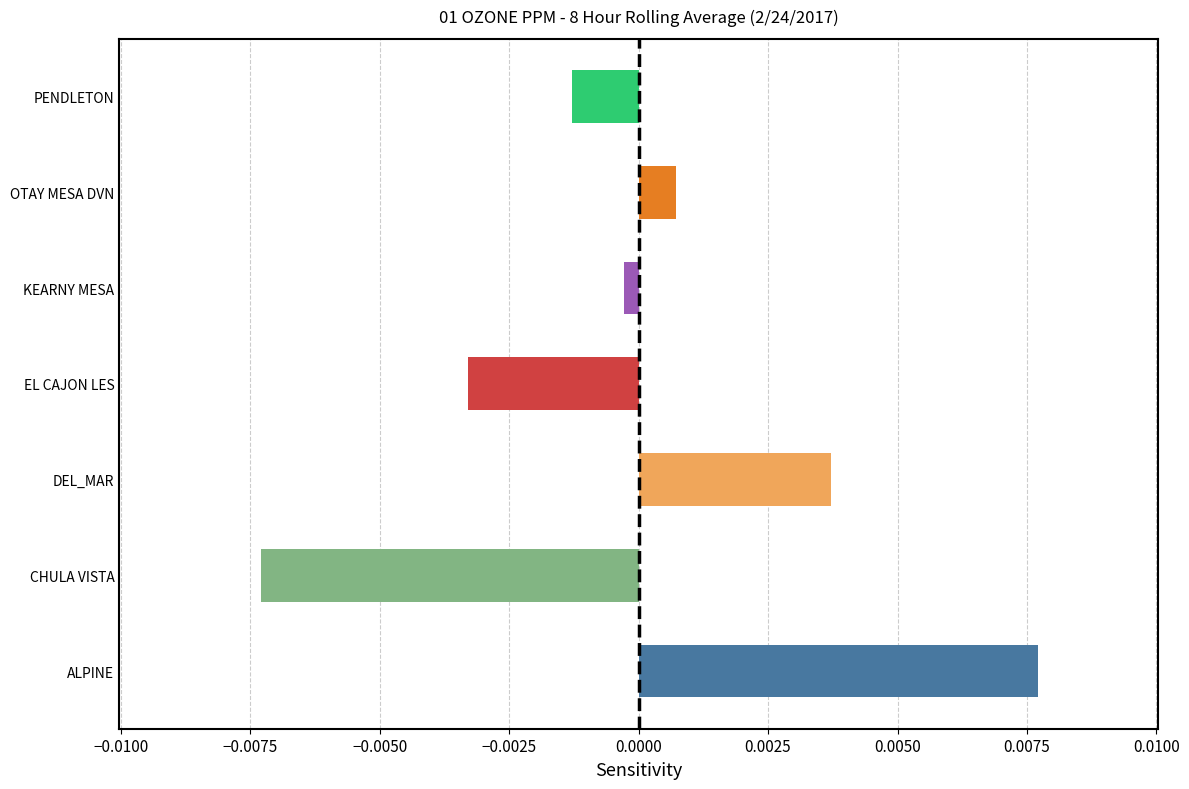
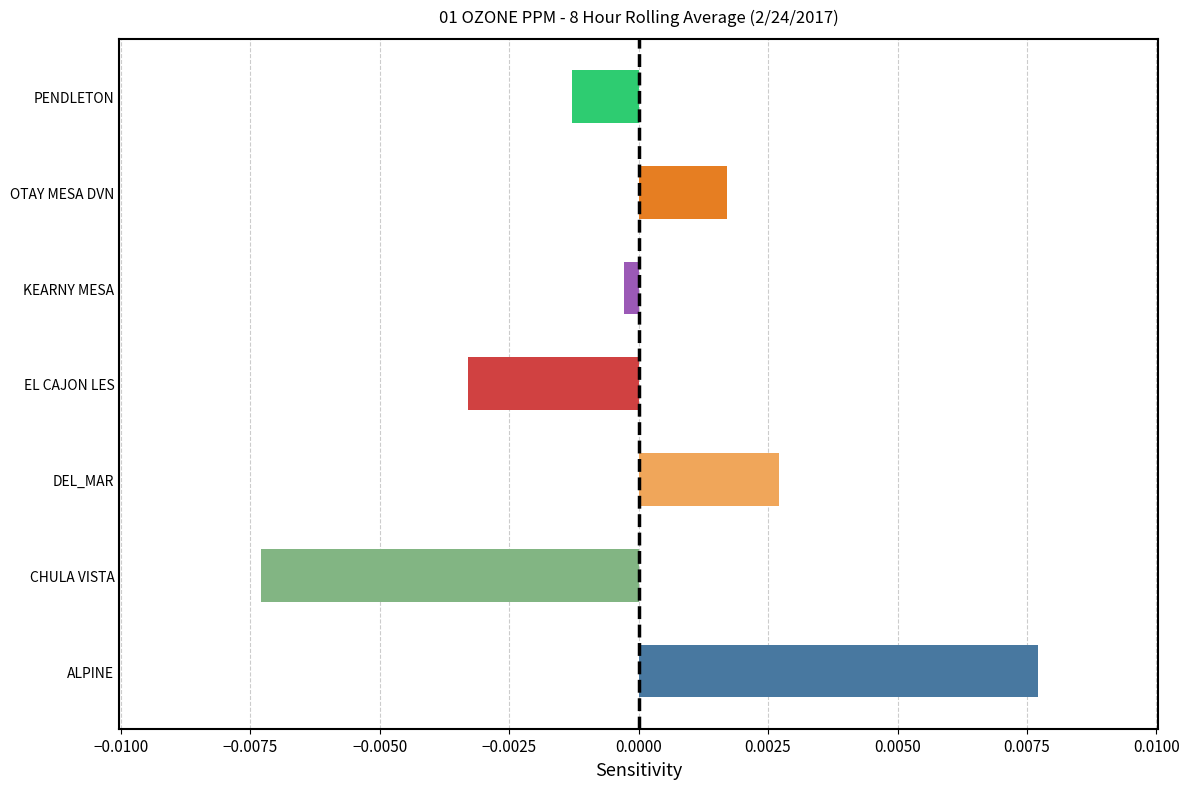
  {
    "PENDLETON": -0.0013,
-   "OTAY MESA DVN": 0.0007,
+   "OTAY MESA DVN": 0.0017,
    "KEARNY MESA": -0.0003,
    "EL CAJON LES": -0.0033,
-   "DEL_MAR": 0.0037,
+   "DEL_MAR": 0.0027,
    "CHULA VISTA": -0.0073,
    "ALPINE": 0.0077
  }
